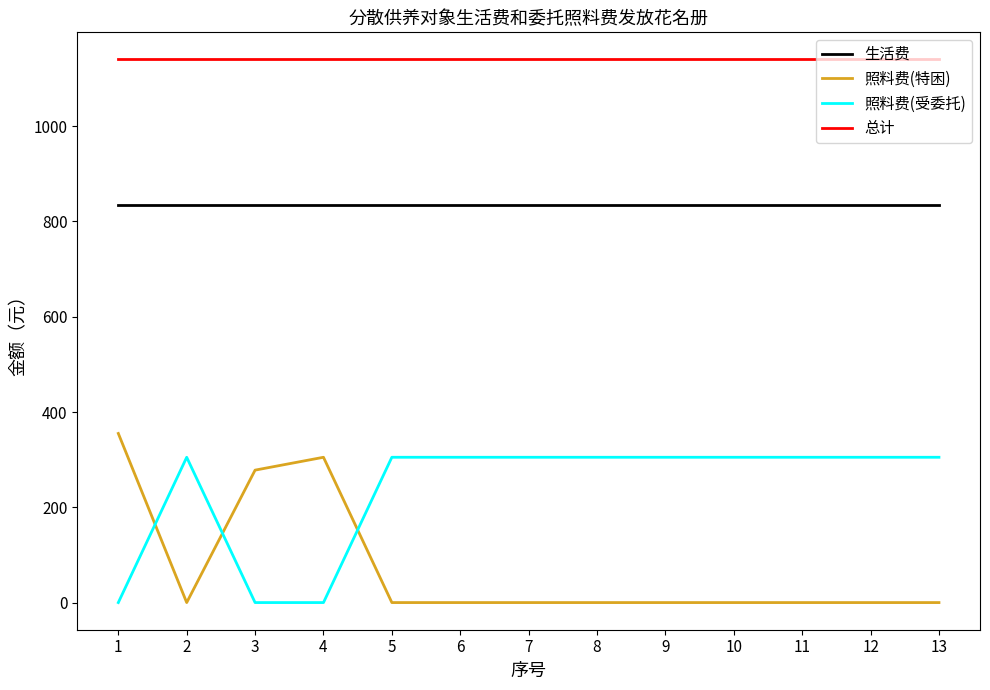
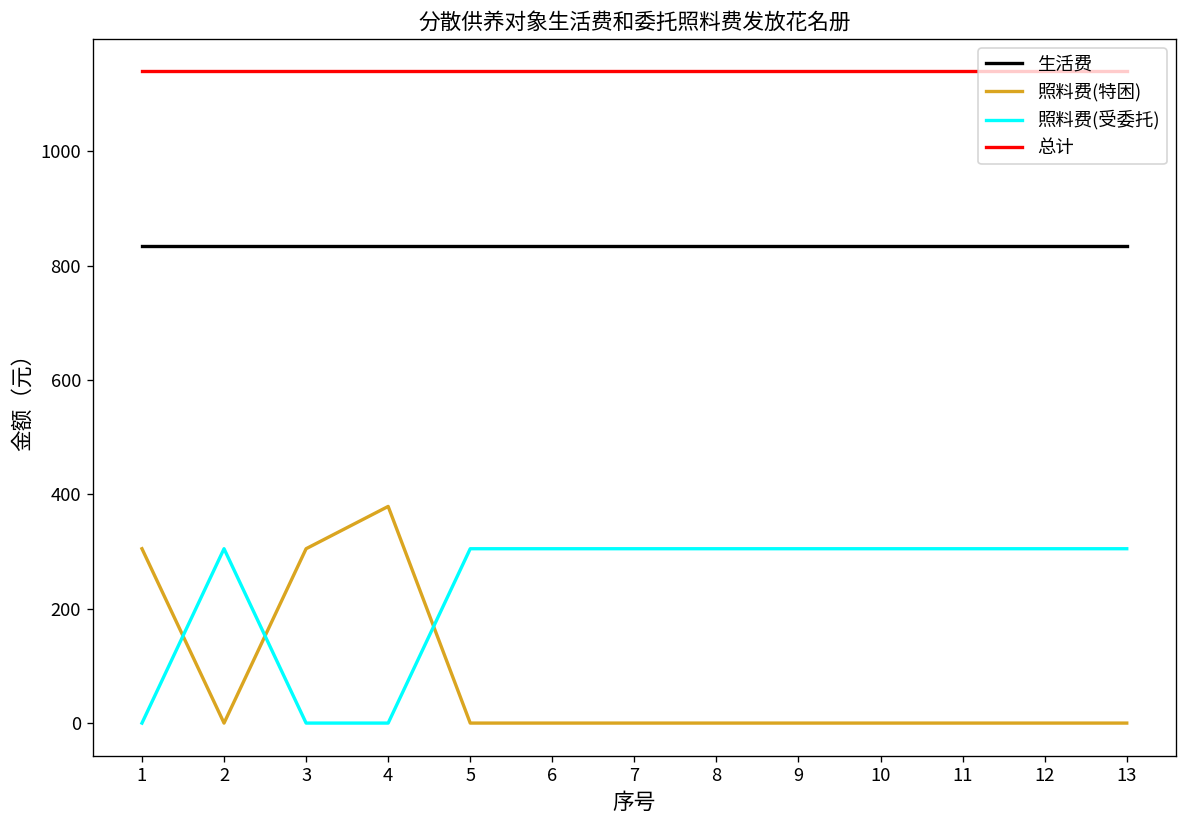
  {
    "生活费": {
      "1": 840,
      "2": 840,
      "3": 840,
      "4": 840,
      "5": 840,
      "6": 840,
      "7": 840,
      "8": 840,
      "9": 840,
      "10": 840,
      "11": 840,
      "12": 840,
      "13": 840
    },
    "照料费(特困)": {
-     "1": 360,
+     "1": 310,
      "2": 0,
-     "3": 280,
-     "4": 310,
+     "3": 310,
+     "4": 380,
      "5": 0,
      "6": 0,
      "7": 0,
      "8": 0,
      "9": 0,
      "10": 0,
      "11": 0,
      "12": 0,
      "13": 0
    },
    "照料费(受委托)": {
      "1": 0,
      "2": 310,
      "3": 0,
      "4": 0,
      "5": 310,
      "6": 310,
      "7": 310,
      "8": 310,
      "9": 310,
      "10": 310,
      "11": 310,
      "12": 310,
      "13": 310
    },
    "总计": {
      "1": 1140,
      "2": 1140,
      "3": 1140,
      "4": 1140,
      "5": 1140,
      "6": 1140,
      "7": 1140,
      "8": 1140,
      "9": 1140,
      "10": 1140,
      "11": 1140
    }
  }
